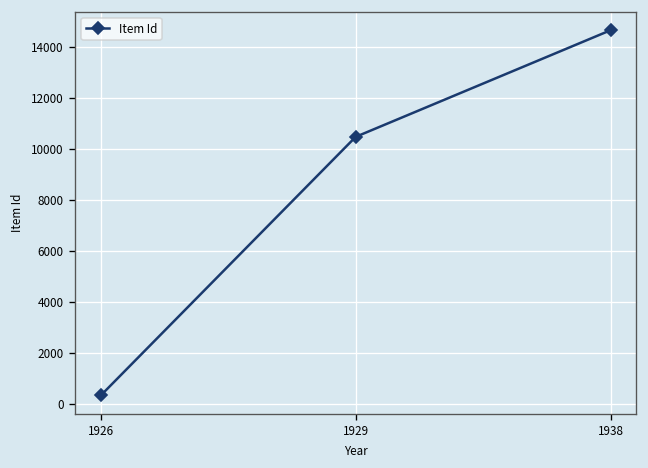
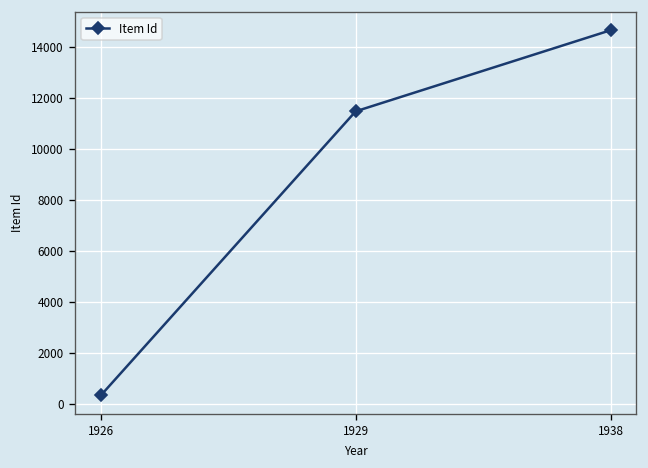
  {
    "1926": 400,
-   "1929": 10500,
+   "1929": 11500,
    "1938": 14600
  }
